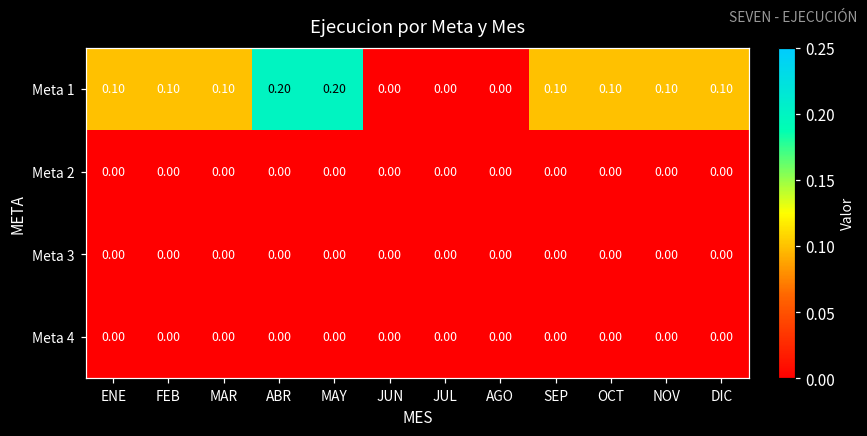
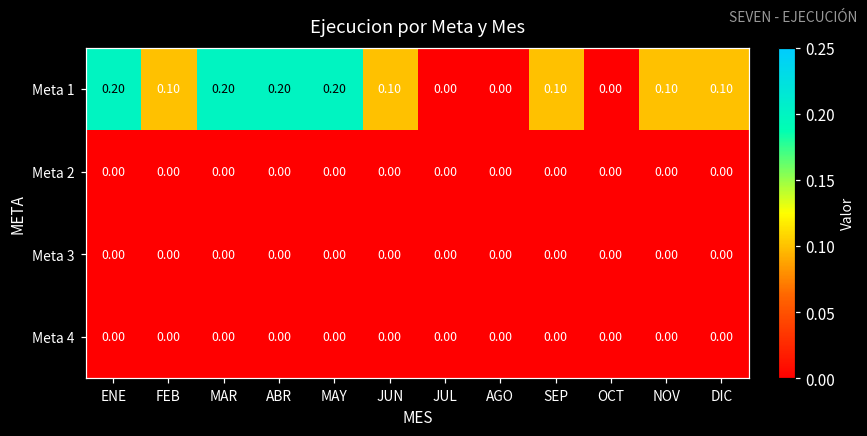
  {
    "Meta 1": {
-     "ENE": 0.10,
+     "ENE": 0.20,
      "FEB": 0.10,
-     "MAR": 0.10,
+     "MAR": 0.20,
      "ABR": 0.20,
      "MAY": 0.20,
-     "JUN": 0.00,
+     "JUN": 0.10,
      "JUL": 0.00,
      "AGO": 0.00,
      "SEP": 0.10,
-     "OCT": 0.10,
+     "OCT": 0.00,
      "NOV": 0.10,
      "DIC": 0.10
    },
    "Meta 2": {
      "ENE": 0.00,
      "FEB": 0.00,
      "MAR": 0.00,
      "ABR": 0.00,
      "MAY": 0.00,
      "JUN": 0.00,
      "JUL": 0.00,
      "AGO": 0.00,
      "SEP": 0.00,
      "OCT": 0.00,
      "NOV": 0.00,
      "DIC": 0.00
    },
    "Meta 3": {
      "ENE": 0.00,
      "FEB": 0.00,
      "MAR": 0.00,
      "ABR": 0.00,
      "MAY": 0.00,
      "JUN": 0.00,
      "JUL": 0.00,
      "AGO": 0.00,
      "SEP": 0.00,
      "OCT": 0.00,
      "NOV": 0.00,
      "DIC": 0.00
    },
    "Meta 4": {
      "ENE": 0.00,
      "FEB": 0.00,
      "MAR": 0.00,
      "ABR": 0.00,
      "MAY": 0.00,
      "JUN": 0.00,
      "JUL": 0.00,
      "AGO": 0.00,
      "SEP": 0.00,
      "OCT": 0.00,
      "NOV": 0.00,
      "DIC": 0.00
    }
  }
